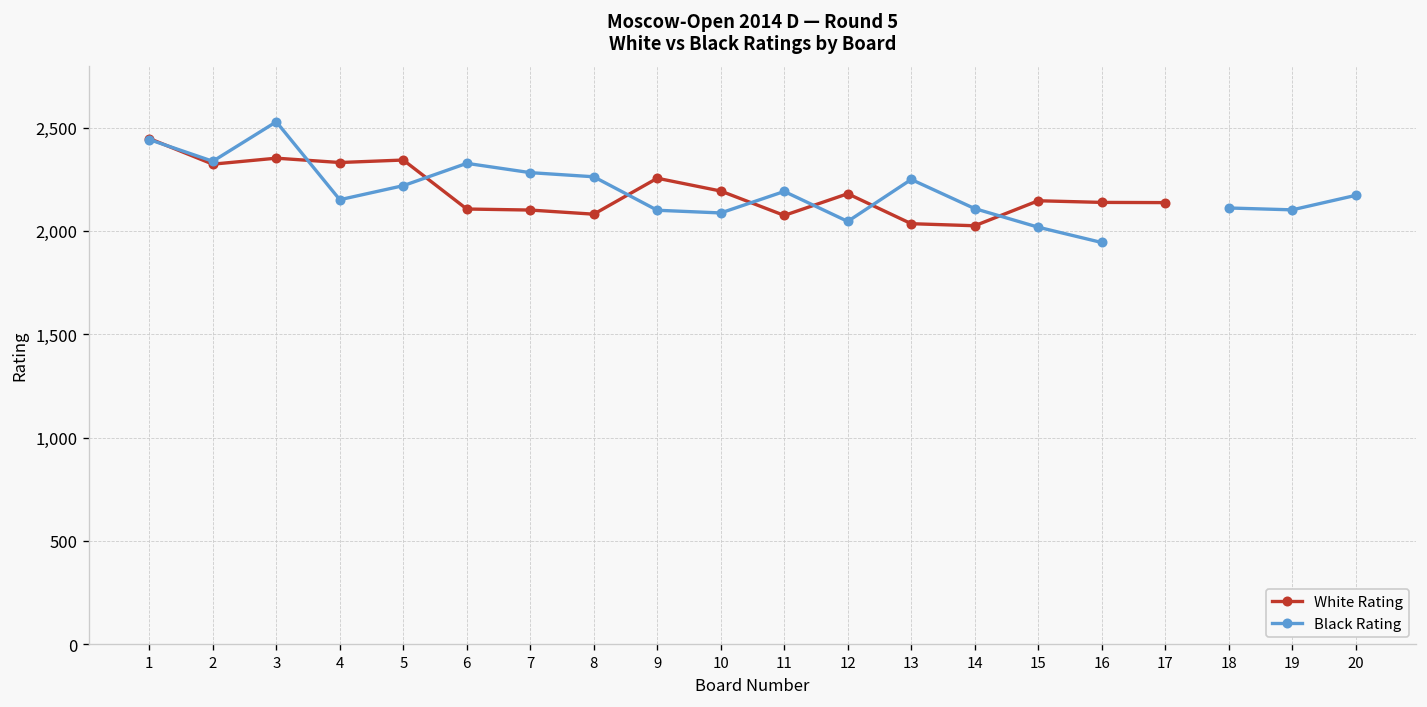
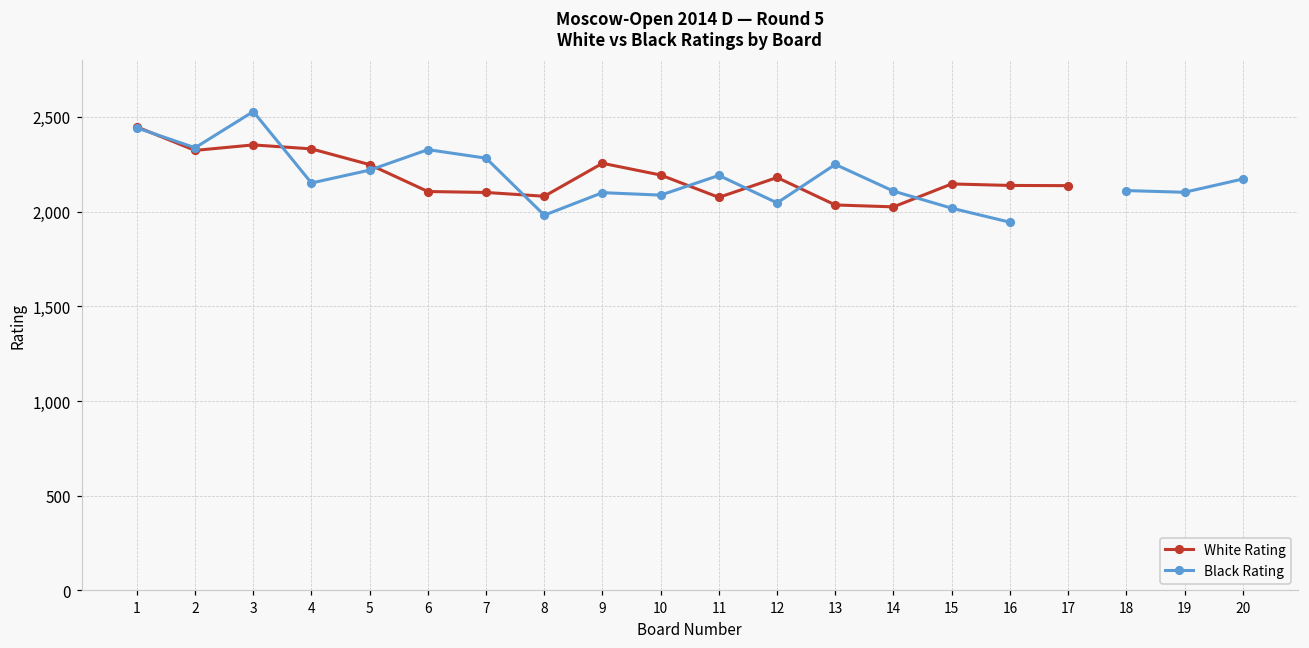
  {
    "White Rating": {
      "3": "2,350",
      "4": "2,330",
-     "5": "2,340",
+     "5": "2,250",
      "6": "2,110",
      "7": "2,100",
      "8": "2,080",
      "9": "2,260",
      "10": "2,190",
      "11": "2,080",
      "12": "2,180",
      "13": "2,040",
      "14": "2,030",
      "15": "2,150",
      "16": "2,140",
      "17": "2,140"
    },
    "Black Rating": {
      "3": "2,530",
      "4": "2,150",
      "5": "2,220",
      "6": "2,330",
      "7": "2,280",
-     "8": "2,260",
+     "8": "1,980",
      "9": "2,100",
      "10": "2,090",
      "11": "2,190",
      "12": "2,050",
      "13": "2,250",
      "14": "2,110",
      "15": "2,020",
      "16": "1,940",
      "18": "2,110",
      "19": "2,100",
      "20": "2,170"
    }
  }
